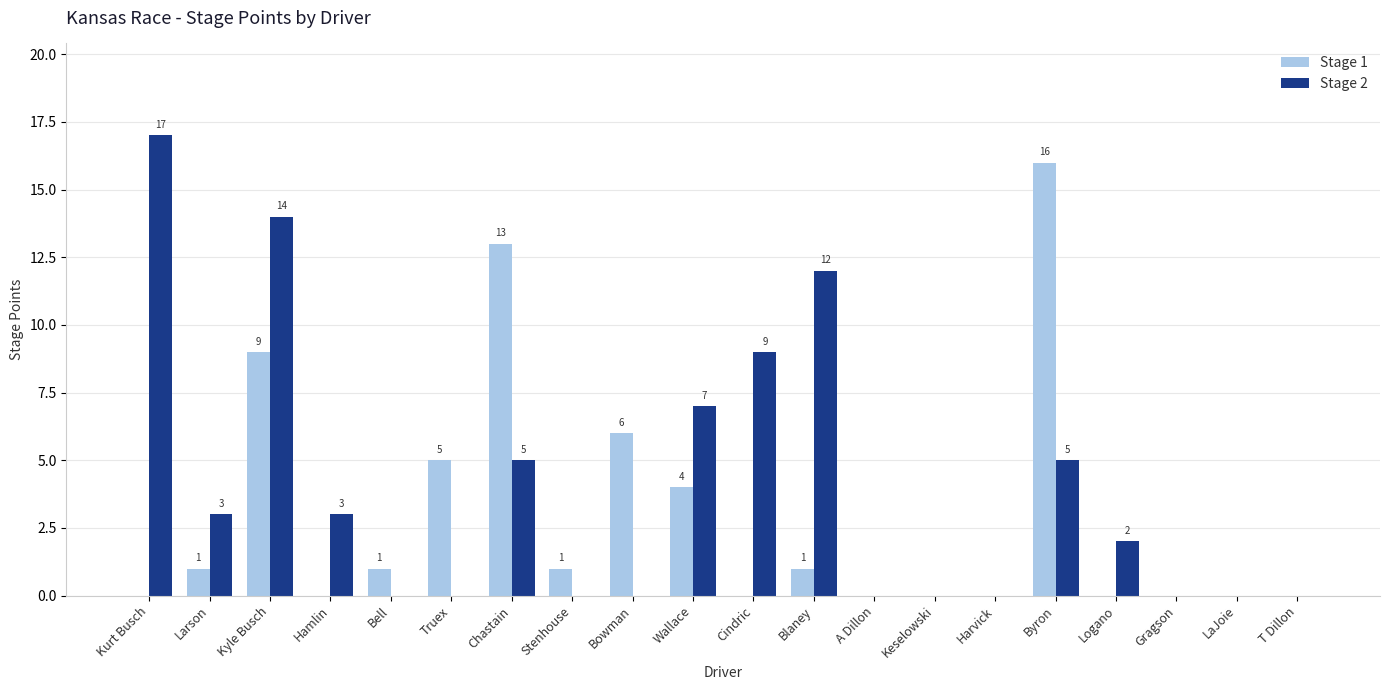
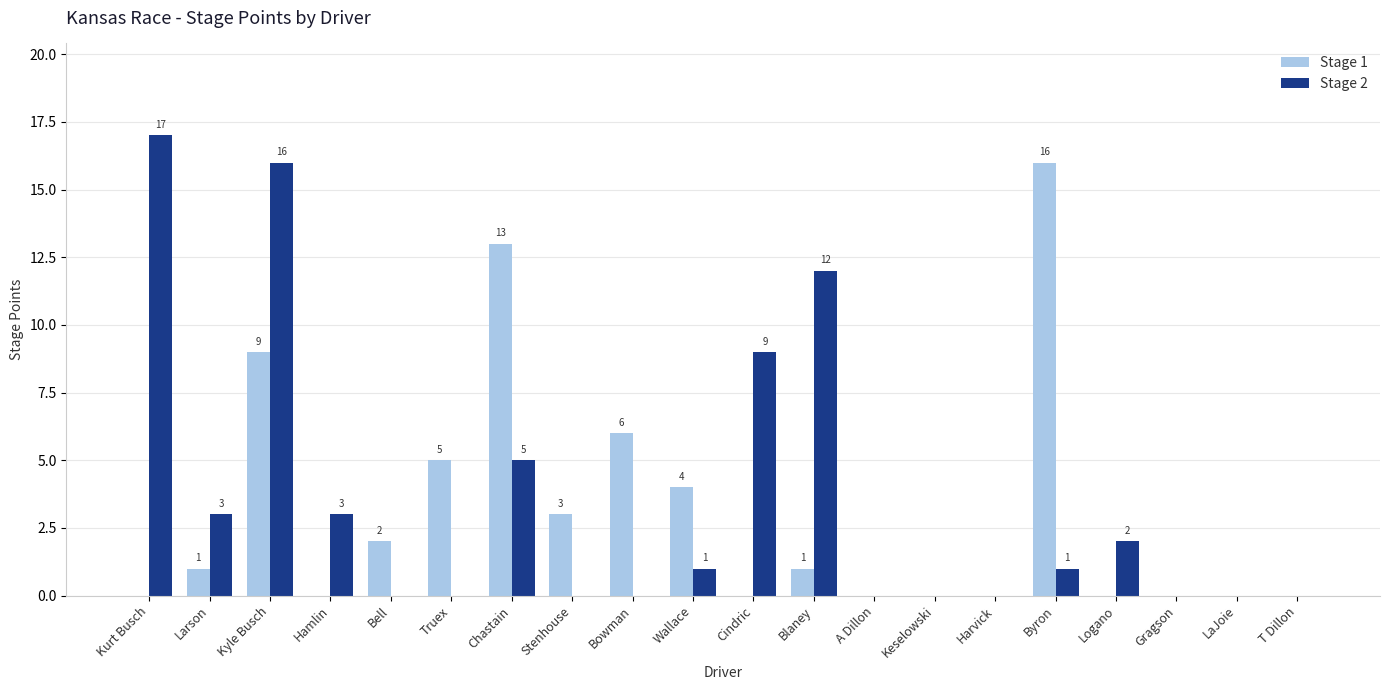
  {
    "Stage 1": {
      "Larson": 1,
      "Kyle Busch": 9,
-     "Bell": 1,
+     "Bell": 2,
      "Truex": 5,
      "Chastain": 13,
-     "Stenhouse": 1,
+     "Stenhouse": 3,
      "Bowman": 6,
      "Wallace": 4,
      "Blaney": 1,
      "Byron": 16
    },
    "Stage 2": {
      "Kurt Busch": 17,
      "Larson": 3,
-     "Kyle Busch": 14,
+     "Kyle Busch": 16,
      "Hamlin": 3,
      "Chastain": 5,
-     "Wallace": 7,
+     "Wallace": 1,
      "Cindric": 9,
      "Blaney": 12,
-     "Byron": 5,
+     "Byron": 1,
      "Logano": 2
    }
  }
